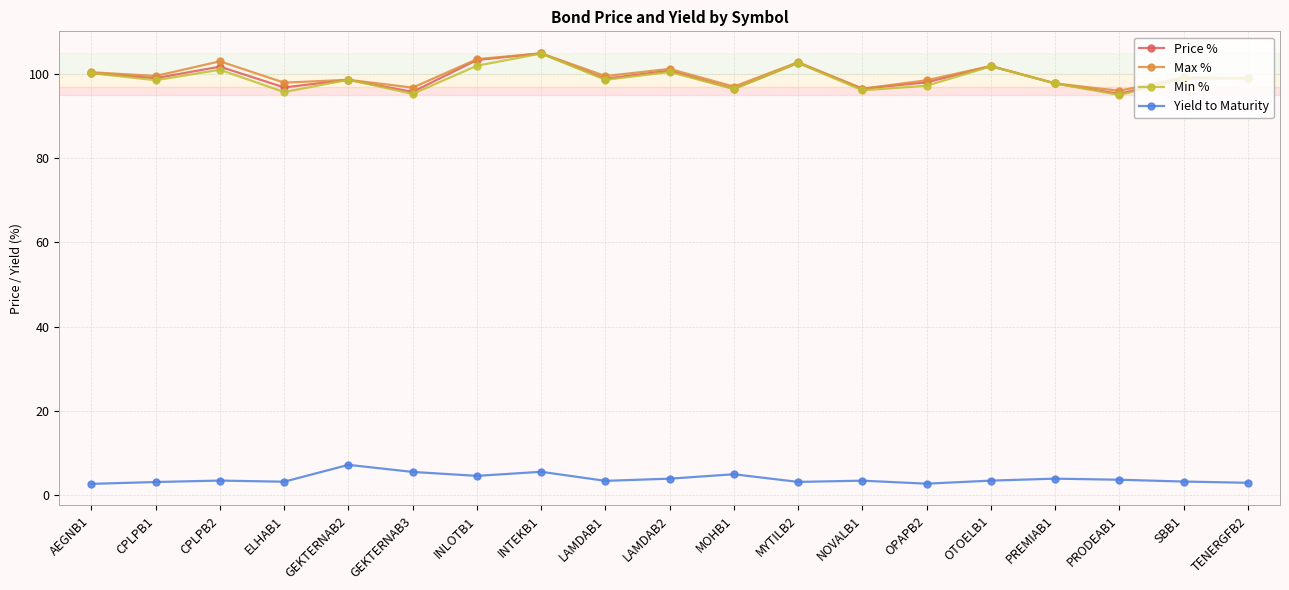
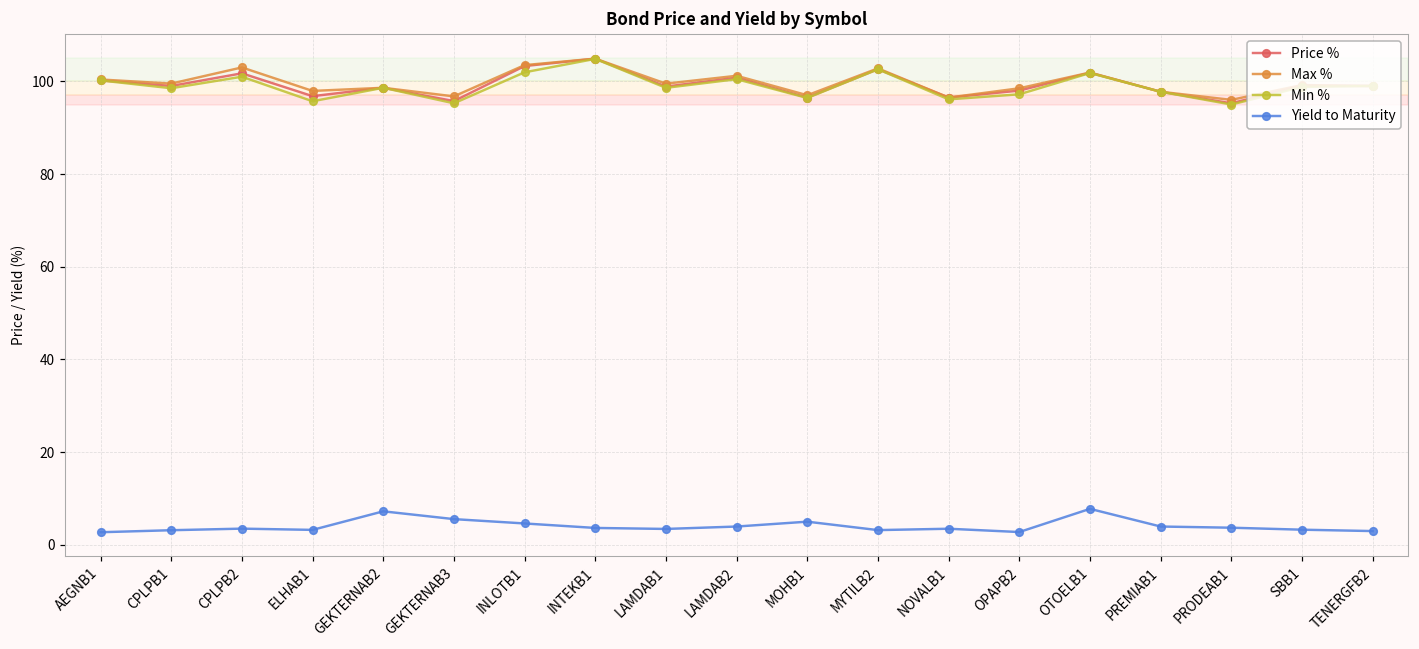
  {
    "Min %": {
      "CPLPB2": 101,
      "ELHAB1": 96,
      "INLOTB1": 102,
      "OPAPB2": 97
    },
    "Yield to Maturity": {
      "AEGNB1": 3,
      "CPLPB1": 3,
      "CPLPB2": 3,
      "ELHAB1": 3,
      "GEKTERNAB2": 7,
      "GEKTERNAB3": 6,
      "INLOTB1": 5,
-     "INTEKB1": 6,
+     "INTEKB1": 4,
      "LAMDAB1": 3,
      "LAMDAB2": 4,
      "MOHB1": 5,
      "MYTILB2": 3,
      "NOVALB1": 3,
      "OPAPB2": 3,
-     "OTOELB1": 3,
+     "OTOELB1": 8,
      "PREMIAB1": 4,
      "PRODEAB1": 4,
      "SBB1": 3,
      "TENERGFB2": 3
    }
  }
